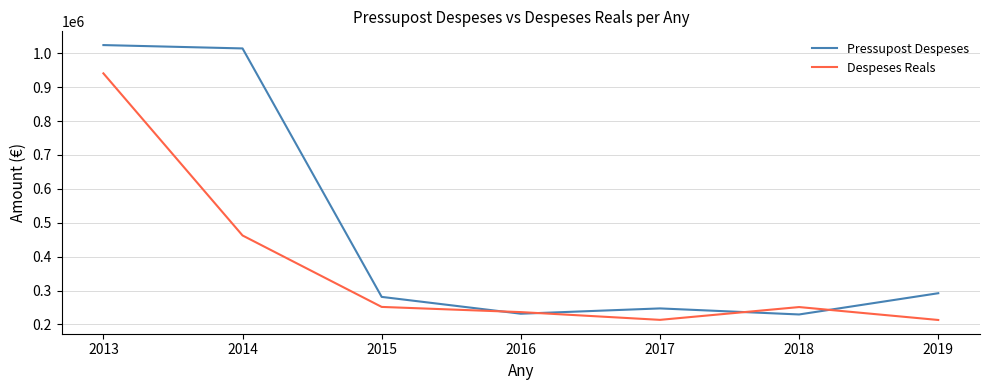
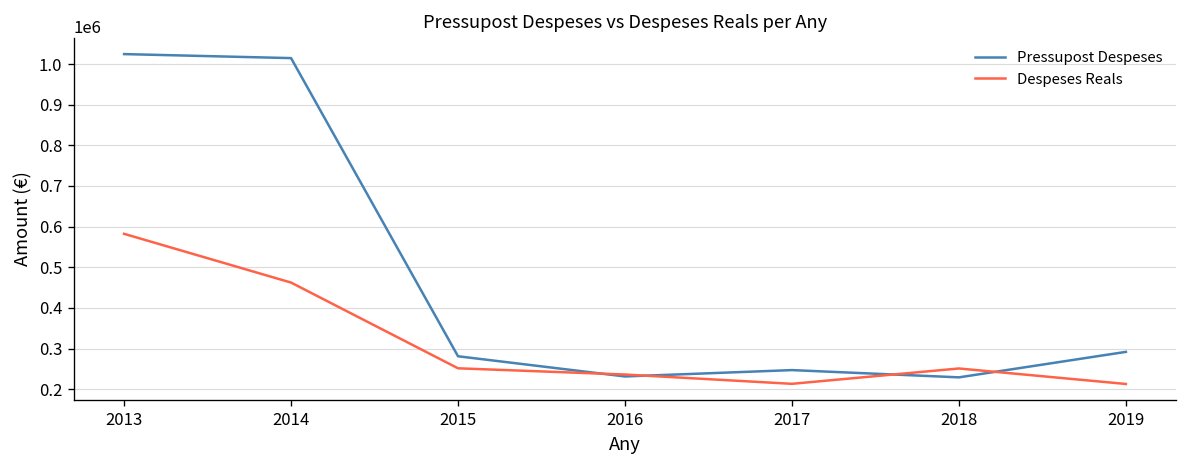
  {
    "Pressupost Despeses": {
      "2013": 1020000,
      "2014": 1010000,
      "2015": 280000,
      "2017": 250000,
      "2018": 230000,
      "2019": 290000
    },
    "Despeses Reals": {
-     "2013": 940000,
+     "2013": 580000,
      "2014": 460000,
      "2015": 250000,
      "2017": 210000,
      "2018": 250000,
      "2019": 210000
    }
  }
